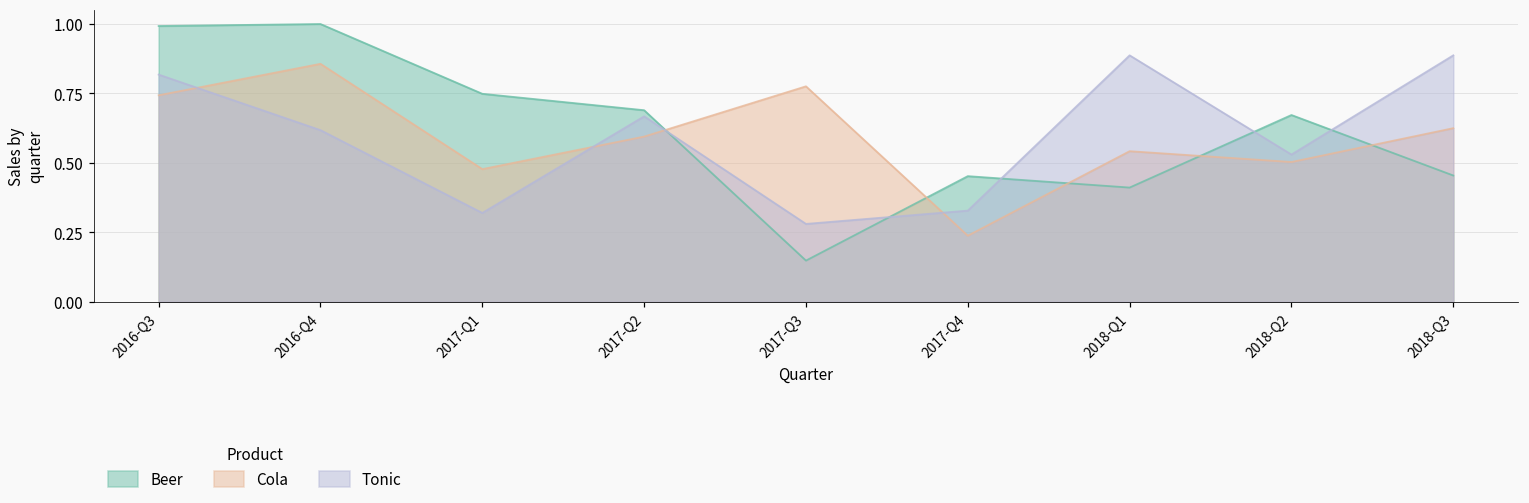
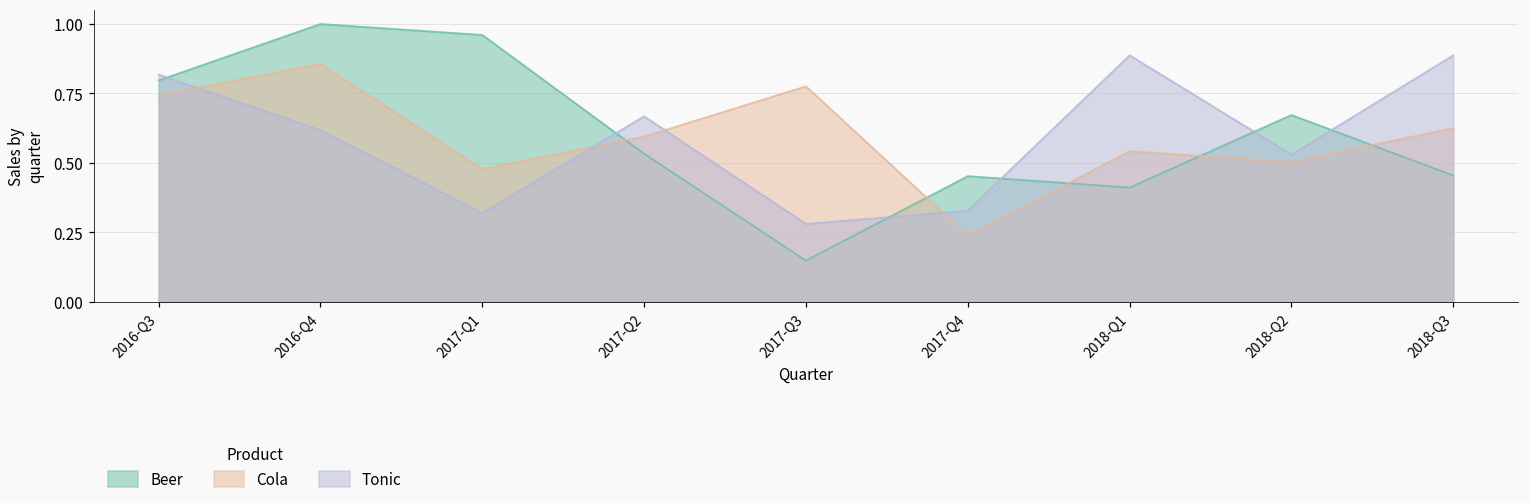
  {
    "Beer": {
-     "2016-Q3": 0.99,
+     "2016-Q3": 0.80,
      "2016-Q4": 1.00,
-     "2017-Q1": 0.75,
-     "2017-Q2": 0.69,
+     "2017-Q1": 0.96,
+     "2017-Q2": 0.53,
      "2017-Q3": 0.15,
      "2017-Q4": 0.45,
      "2018-Q1": 0.41,
      "2018-Q2": 0.67,
      "2018-Q3": 0.45
    }
  }
